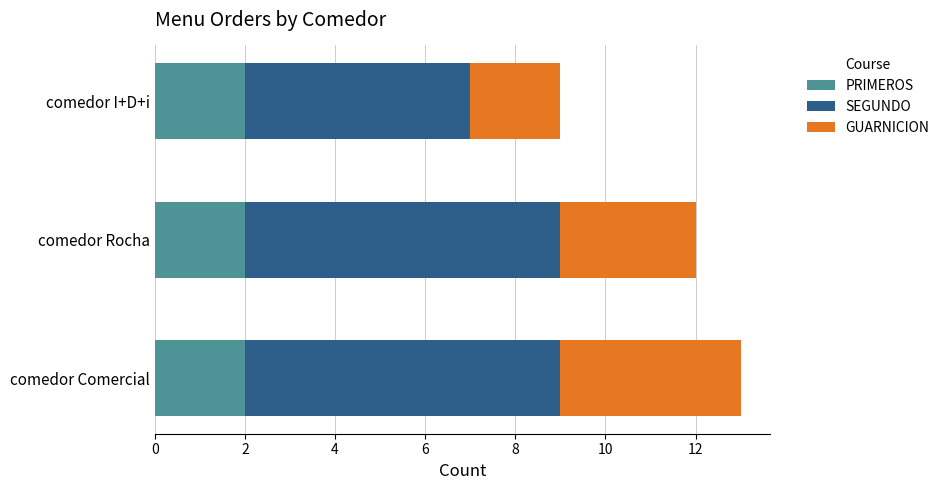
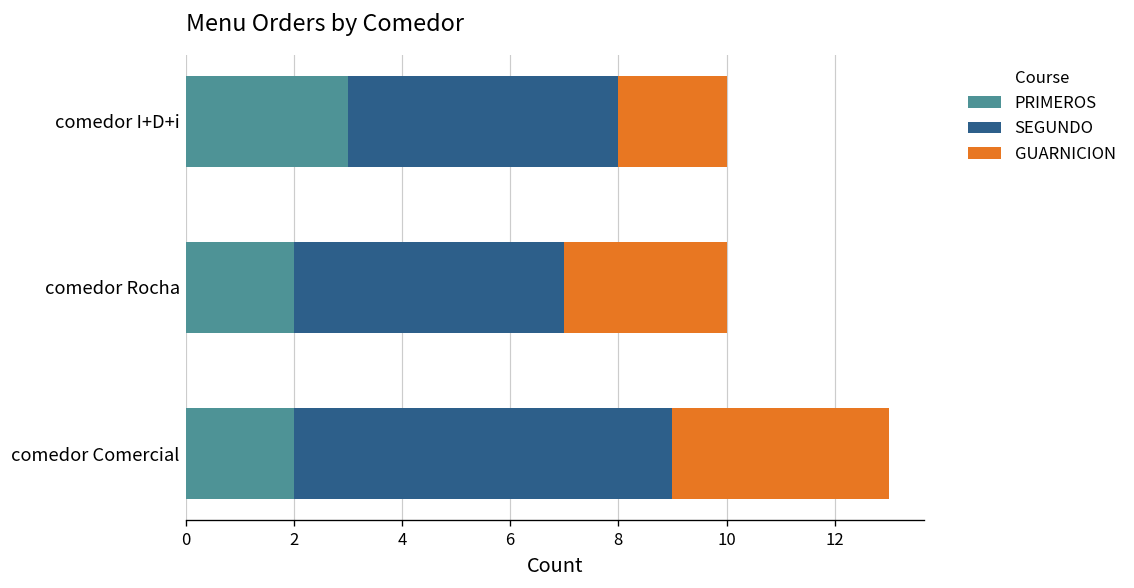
  {
    "PRIMEROS": {
-     "comedor I+D+i": 2,
+     "comedor I+D+i": 3,
      "comedor Rocha": 2,
      "comedor Comercial": 2
    },
    "SEGUNDO": {
      "comedor I+D+i": 5,
-     "comedor Rocha": 7,
+     "comedor Rocha": 5,
      "comedor Comercial": 7
    },
    "GUARNICION": {
      "comedor I+D+i": 2,
      "comedor Rocha": 3,
      "comedor Comercial": 4
    }
  }
